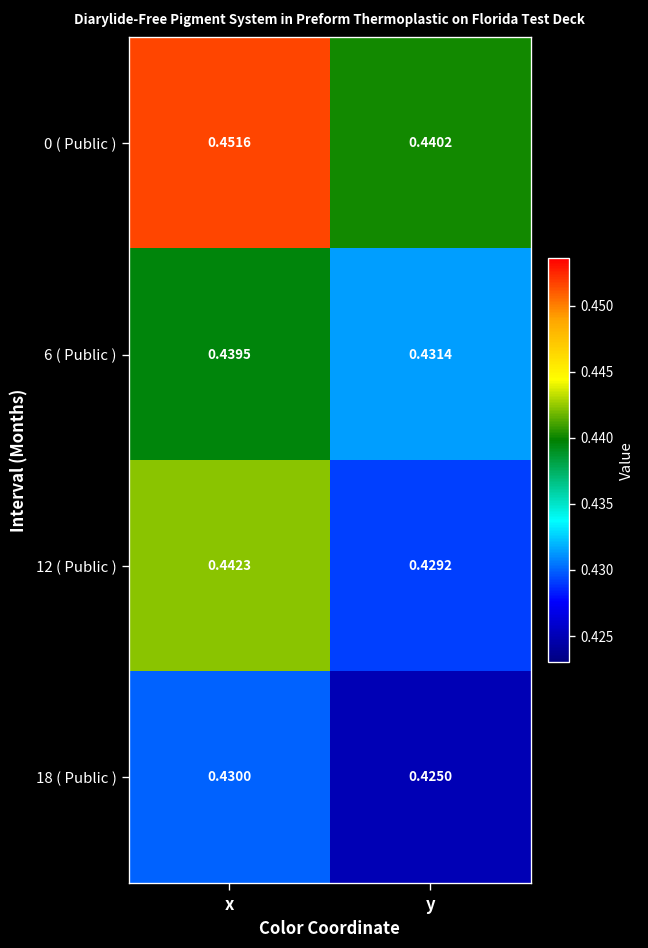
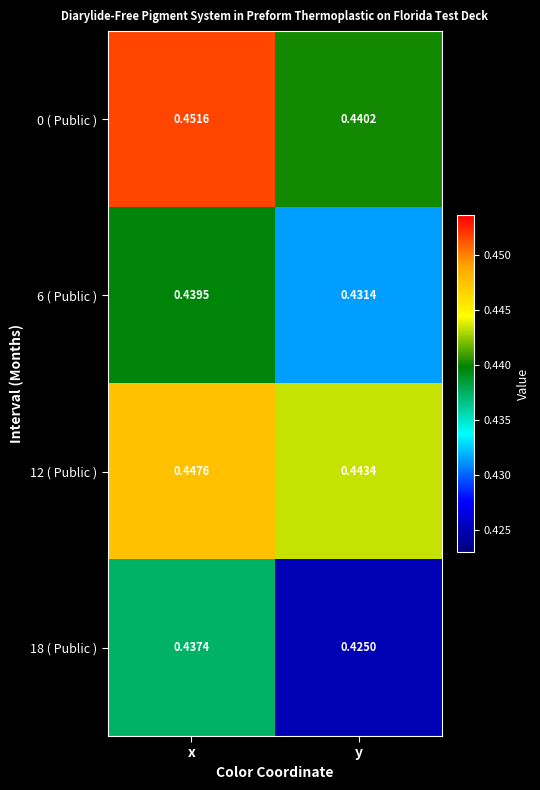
  {
    "0 ( Public )": {
      "x": 0.4516,
      "y": 0.4402
    },
    "6 ( Public )": {
      "x": 0.4395,
      "y": 0.4314
    },
    "12 ( Public )": {
-     "x": 0.4423,
-     "y": 0.4292
+     "x": 0.4476,
+     "y": 0.4434
    },
    "18 ( Public )": {
-     "x": 0.4300,
+     "x": 0.4374,
      "y": 0.4250
    }
  }
